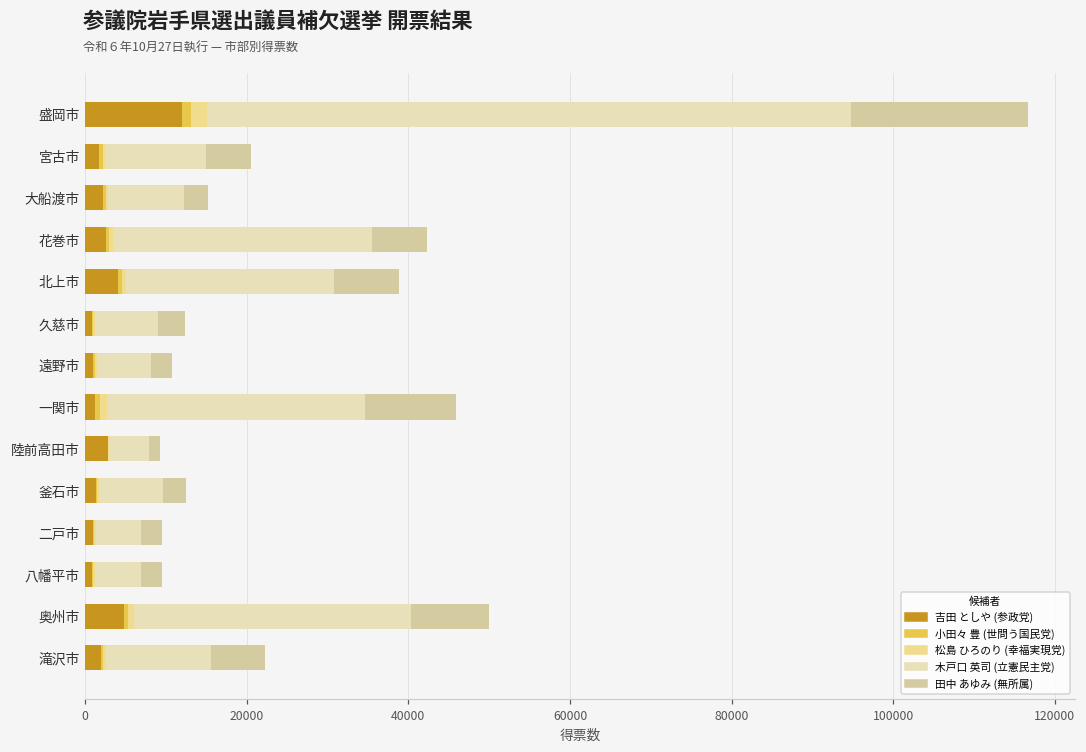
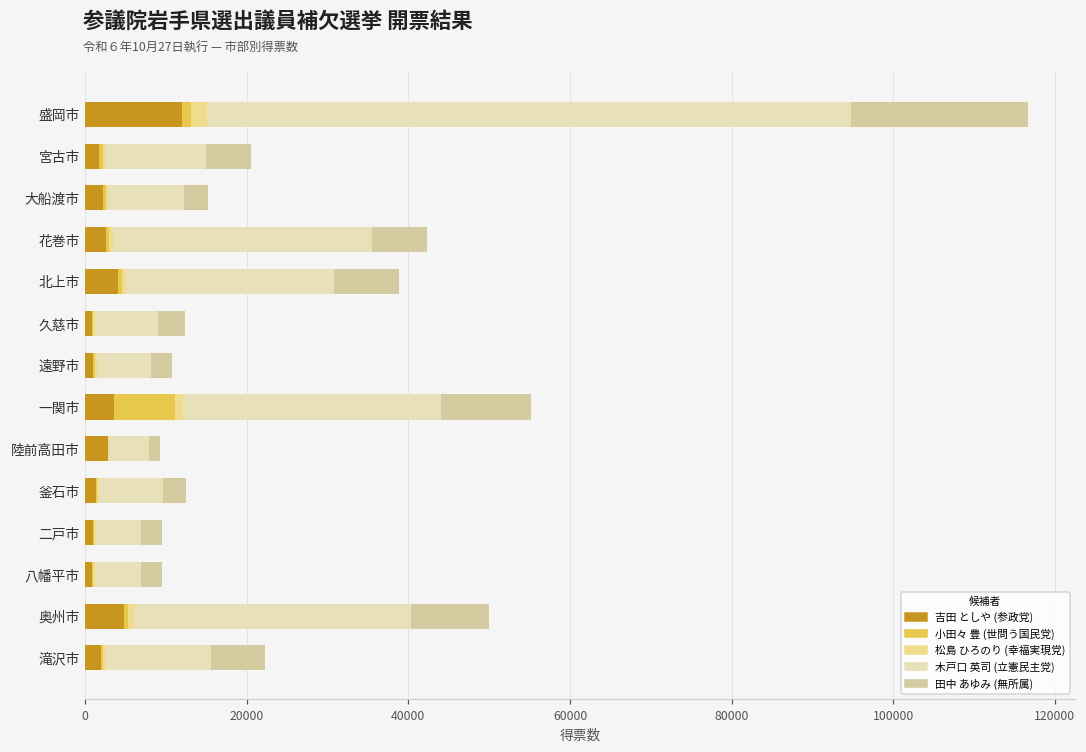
  {
    "吉田 としや (参政党)": {
      "盛岡市": 12000,
      "宮古市": 2000,
      "大船渡市": 2000,
      "花巻市": 3000,
      "北上市": 4000,
      "久慈市": 1000,
      "遠野市": 1000,
-     "一関市": 1000,
+     "一関市": 4000,
      "陸前高田市": 3000,
      "釜石市": 1000,
      "二戸市": 1000,
      "八幡平市": 1000,
      "奥州市": 5000,
      "滝沢市": 2000
    },
    "小田々 豊 (世問う国民党)": {
      "盛岡市": 1000,
      "宮古市": 0,
      "花巻市": 0,
      "北上市": 1000,
-     "一関市": 1000,
+     "一関市": 8000,
      "奥州市": 0
    }
  }
